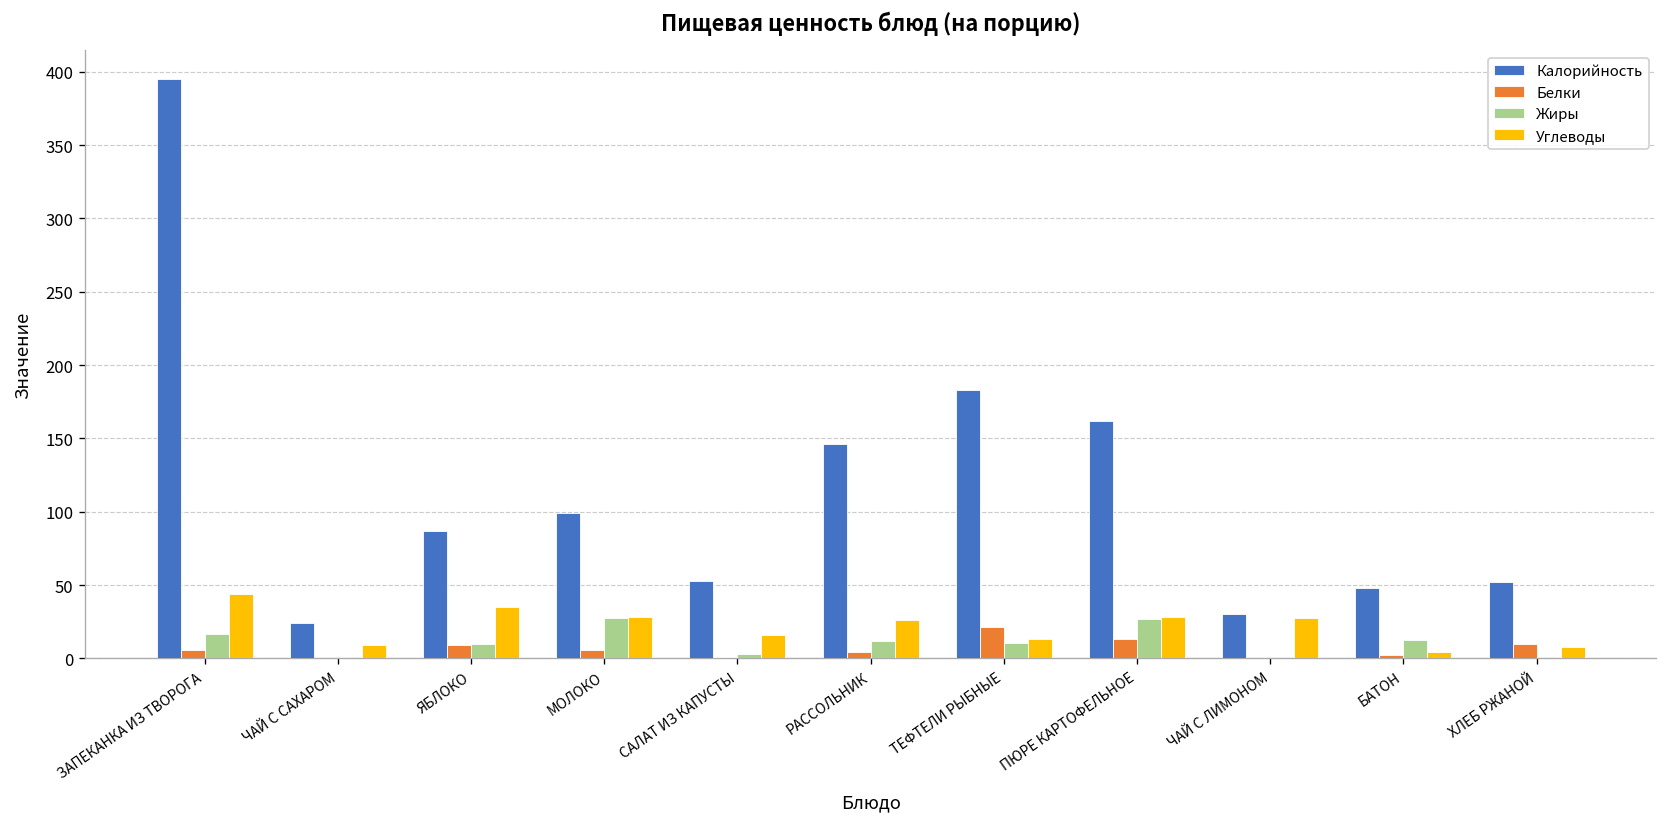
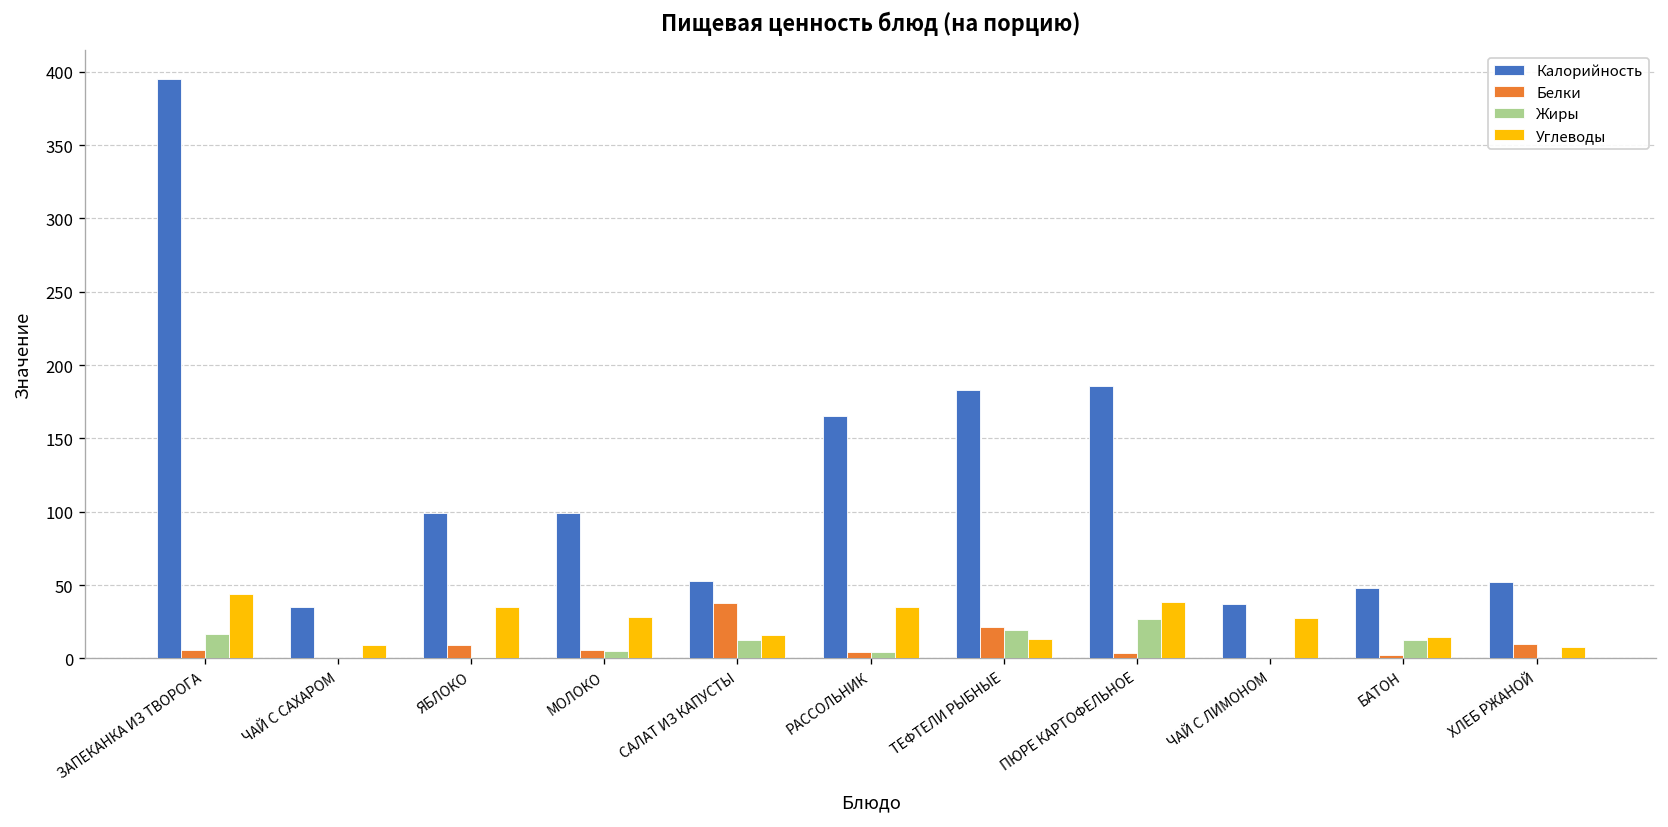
  {
    "Калорийность": {
      "ЗАПЕКАНКА ИЗ ТВОРОГА": 395,
-     "ЧАЙ С САХАРОМ": 24,
-     "ЯБЛОКО": 87,
+     "ЧАЙ С САХАРОМ": 35,
+     "ЯБЛОКО": 99,
      "МОЛОКО": 99,
      "САЛАТ ИЗ КАПУСТЫ": 53,
-     "РАССОЛЬНИК": 146,
+     "РАССОЛЬНИК": 165,
      "ТЕФТЕЛИ РЫБНЫЕ": 183,
-     "ПЮРЕ КАРТОФЕЛЬНОЕ": 162,
-     "ЧАЙ С ЛИМОНОМ": 30,
+     "ПЮРЕ КАРТОФЕЛЬНОЕ": 186,
+     "ЧАЙ С ЛИМОНОМ": 37,
      "БАТОН": 48,
      "ХЛЕБ РЖАНОЙ": 52
    },
    "Белки": {
      "ЗАПЕКАНКА ИЗ ТВОРОГА": 6,
      "ЯБЛОКО": 9,
      "МОЛОКО": 6,
-     "САЛАТ ИЗ КАПУСТЫ": 1,
+     "САЛАТ ИЗ КАПУСТЫ": 38,
      "РАССОЛЬНИК": 4,
      "ТЕФТЕЛИ РЫБНЫЕ": 22,
-     "ПЮРЕ КАРТОФЕЛЬНОЕ": 13,
+     "ПЮРЕ КАРТОФЕЛЬНОЕ": 3,
      "БАТОН": 2,
      "ХЛЕБ РЖАНОЙ": 10
    },
    "Жиры": {
      "ЗАПЕКАНКА ИЗ ТВОРОГА": 17,
      "ЧАЙ С САХАРОМ": 0,
-     "ЯБЛОКО": 10,
-     "МОЛОКО": 27,
-     "САЛАТ ИЗ КАПУСТЫ": 3,
-     "РАССОЛЬНИК": 12,
-     "ТЕФТЕЛИ РЫБНЫЕ": 11,
+     "ЯБЛОКО": 1,
+     "МОЛОКО": 5,
+     "САЛАТ ИЗ КАПУСТЫ": 12,
+     "РАССОЛЬНИК": 5,
+     "ТЕФТЕЛИ РЫБНЫЕ": 19,
      "ПЮРЕ КАРТОФЕЛЬНОЕ": 27,
      "ЧАЙ С ЛИМОНОМ": 0,
      "БАТОН": 12
    },
    "Углеводы": {
      "ЗАПЕКАНКА ИЗ ТВОРОГА": 44,
      "ЧАЙ С САХАРОМ": 9,
      "ЯБЛОКО": 35,
      "МОЛОКО": 29,
      "САЛАТ ИЗ КАПУСТЫ": 16,
-     "РАССОЛЬНИК": 26,
+     "РАССОЛЬНИК": 35,
      "ТЕФТЕЛИ РЫБНЫЕ": 14,
-     "ПЮРЕ КАРТОФЕЛЬНОЕ": 29,
+     "ПЮРЕ КАРТОФЕЛЬНОЕ": 39,
      "ЧАЙ С ЛИМОНОМ": 28,
-     "БАТОН": 4,
+     "БАТОН": 15,
      "ХЛЕБ РЖАНОЙ": 8
    }
  }
